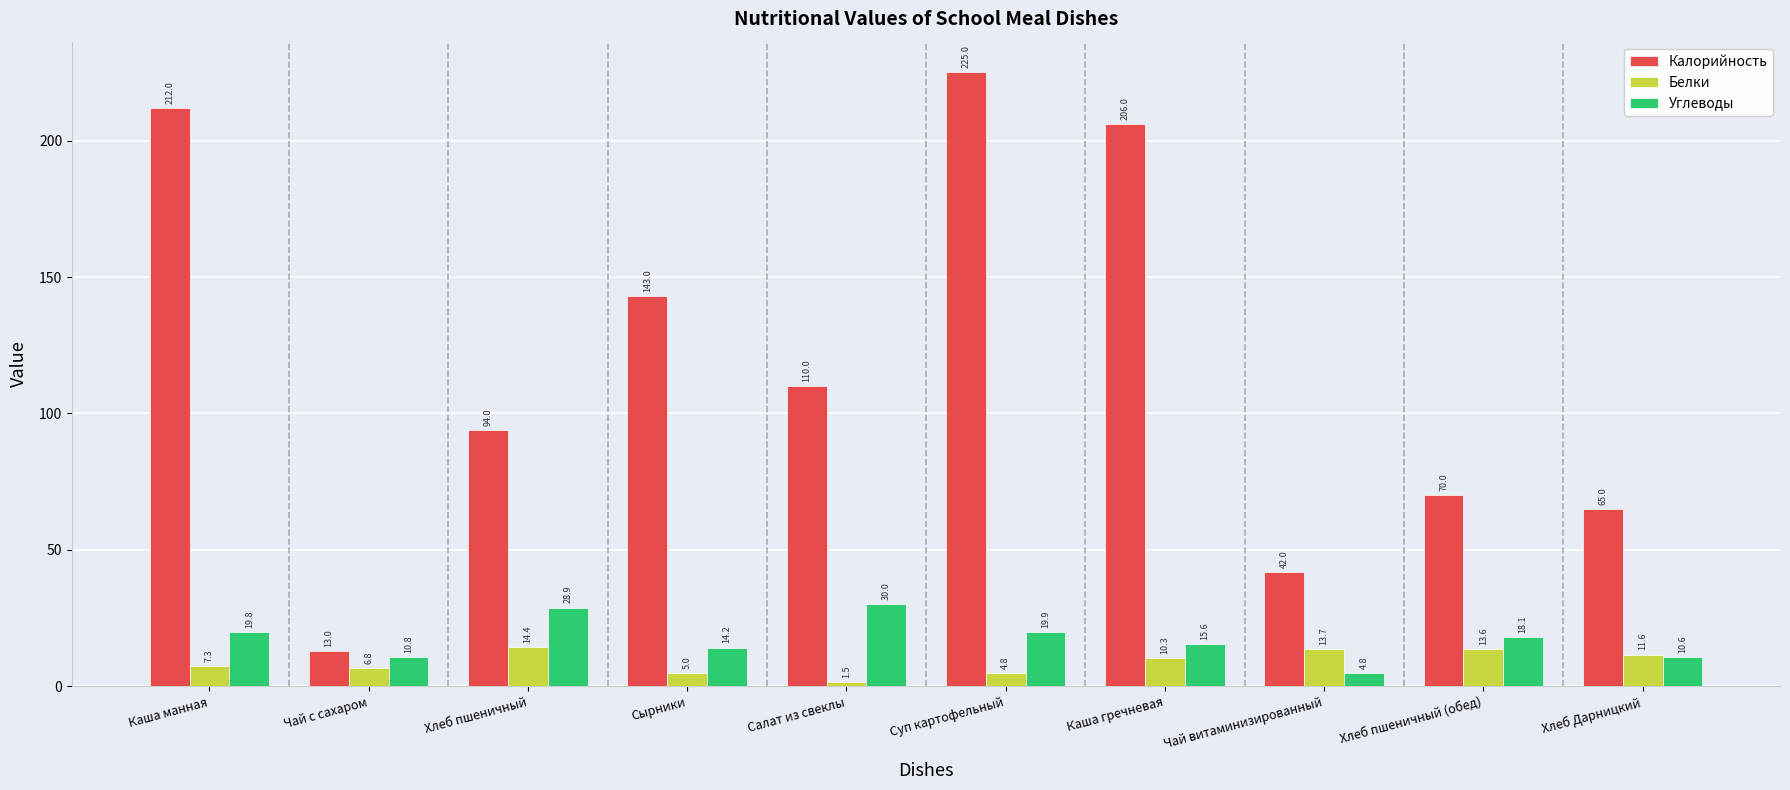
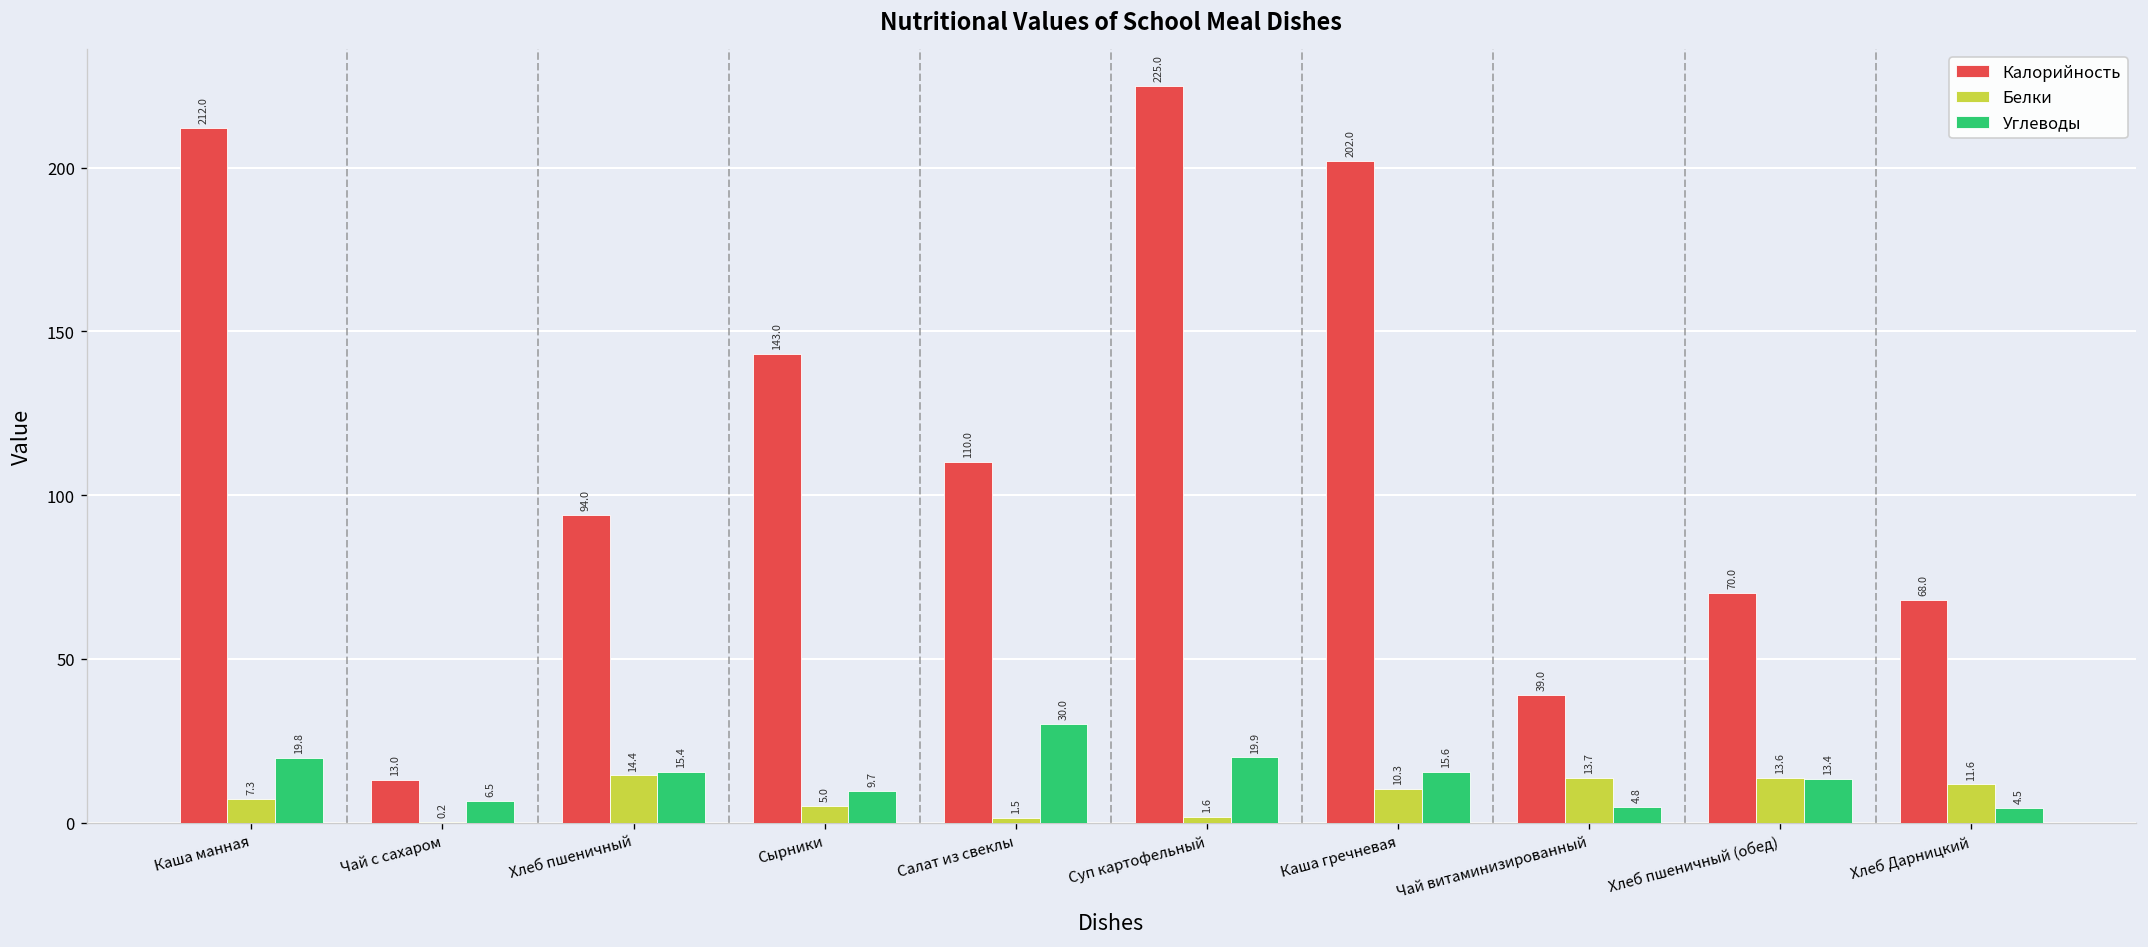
  {
    "Калорийность": {
      "Каша манная": 212.0,
      "Чай с сахаром": 13.0,
      "Хлеб пшеничный": 94.0,
      "Сырники": 143.0,
      "Салат из свеклы": 110.0,
      "Суп картофельный": 225.0,
-     "Каша гречневая": 206.0,
-     "Чай витаминизированный": 42.0,
+     "Каша гречневая": 202.0,
+     "Чай витаминизированный": 39.0,
      "Хлеб пшеничный (обед)": 70.0,
-     "Хлеб Дарницкий": 65.0
+     "Хлеб Дарницкий": 68.0
    },
    "Белки": {
      "Каша манная": 7.3,
-     "Чай с сахаром": 6.8,
+     "Чай с сахаром": 0.2,
      "Хлеб пшеничный": 14.4,
      "Сырники": 5.0,
      "Салат из свеклы": 1.5,
-     "Суп картофельный": 4.8,
+     "Суп картофельный": 1.6,
      "Каша гречневая": 10.3,
      "Чай витаминизированный": 13.7,
      "Хлеб пшеничный (обед)": 13.6,
      "Хлеб Дарницкий": 11.6
    },
    "Углеводы": {
      "Каша манная": 19.8,
-     "Чай с сахаром": 10.8,
-     "Хлеб пшеничный": 28.9,
-     "Сырники": 14.2,
+     "Чай с сахаром": 6.5,
+     "Хлеб пшеничный": 15.4,
+     "Сырники": 9.7,
      "Салат из свеклы": 30.0,
      "Суп картофельный": 19.9,
      "Каша гречневая": 15.6,
      "Чай витаминизированный": 4.8,
-     "Хлеб пшеничный (обед)": 18.1,
-     "Хлеб Дарницкий": 10.6
+     "Хлеб пшеничный (обед)": 13.4,
+     "Хлеб Дарницкий": 4.5
    }
  }
